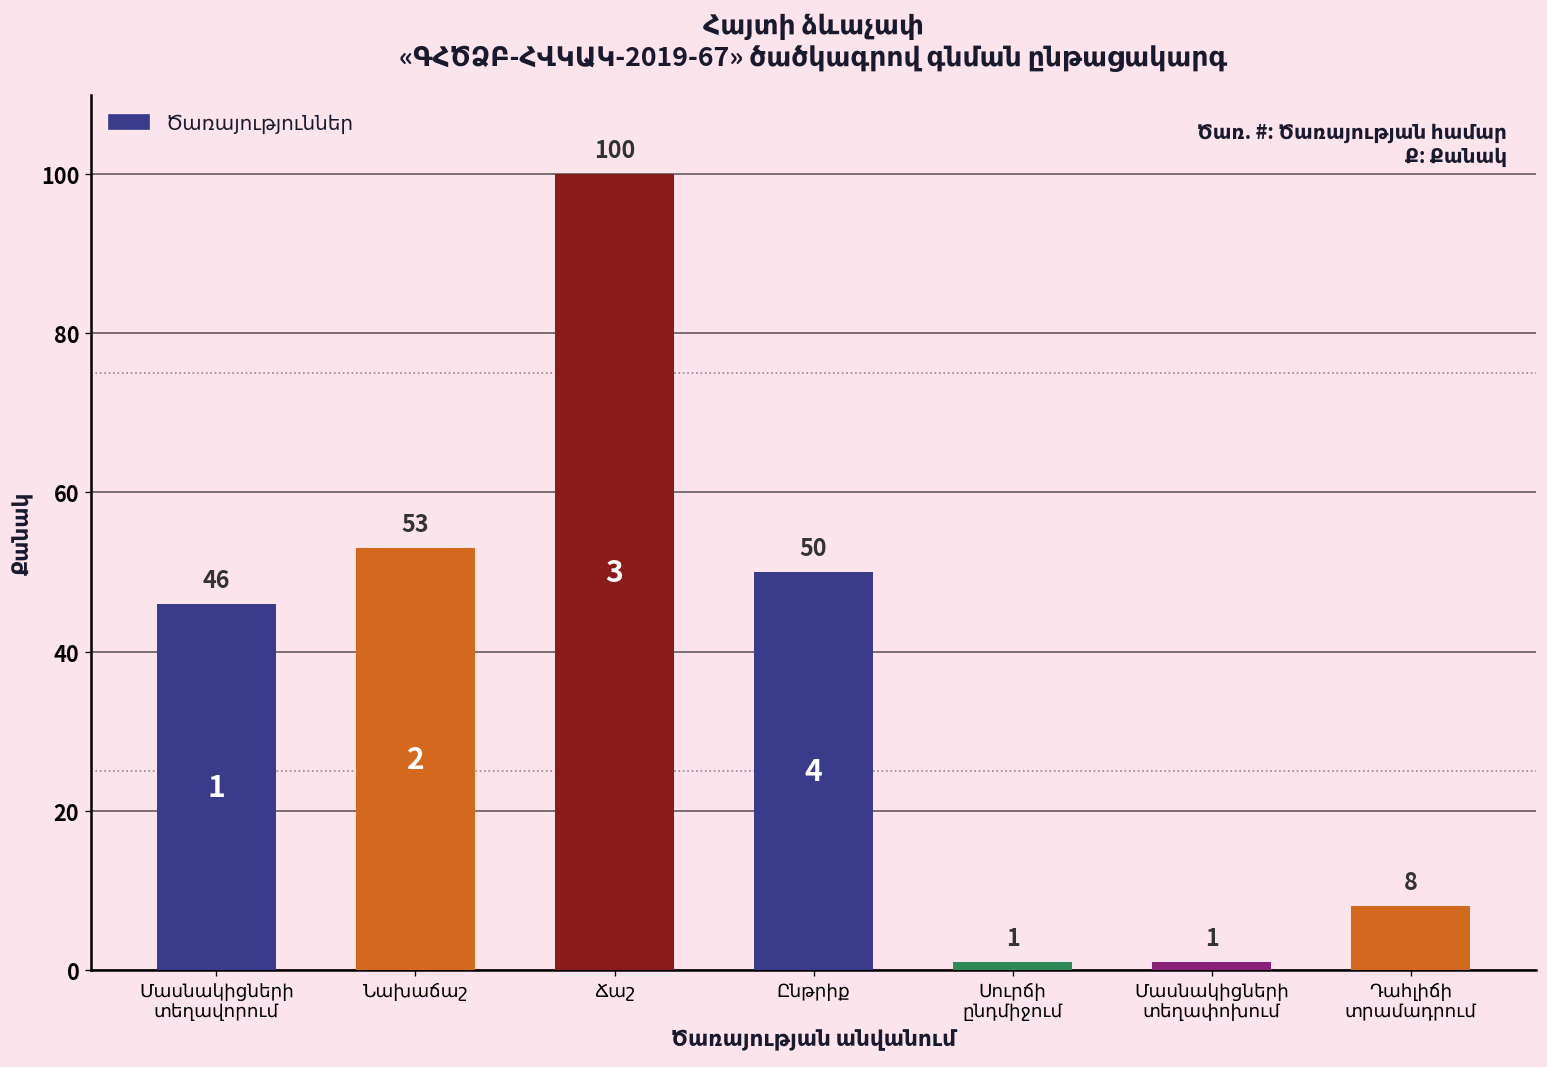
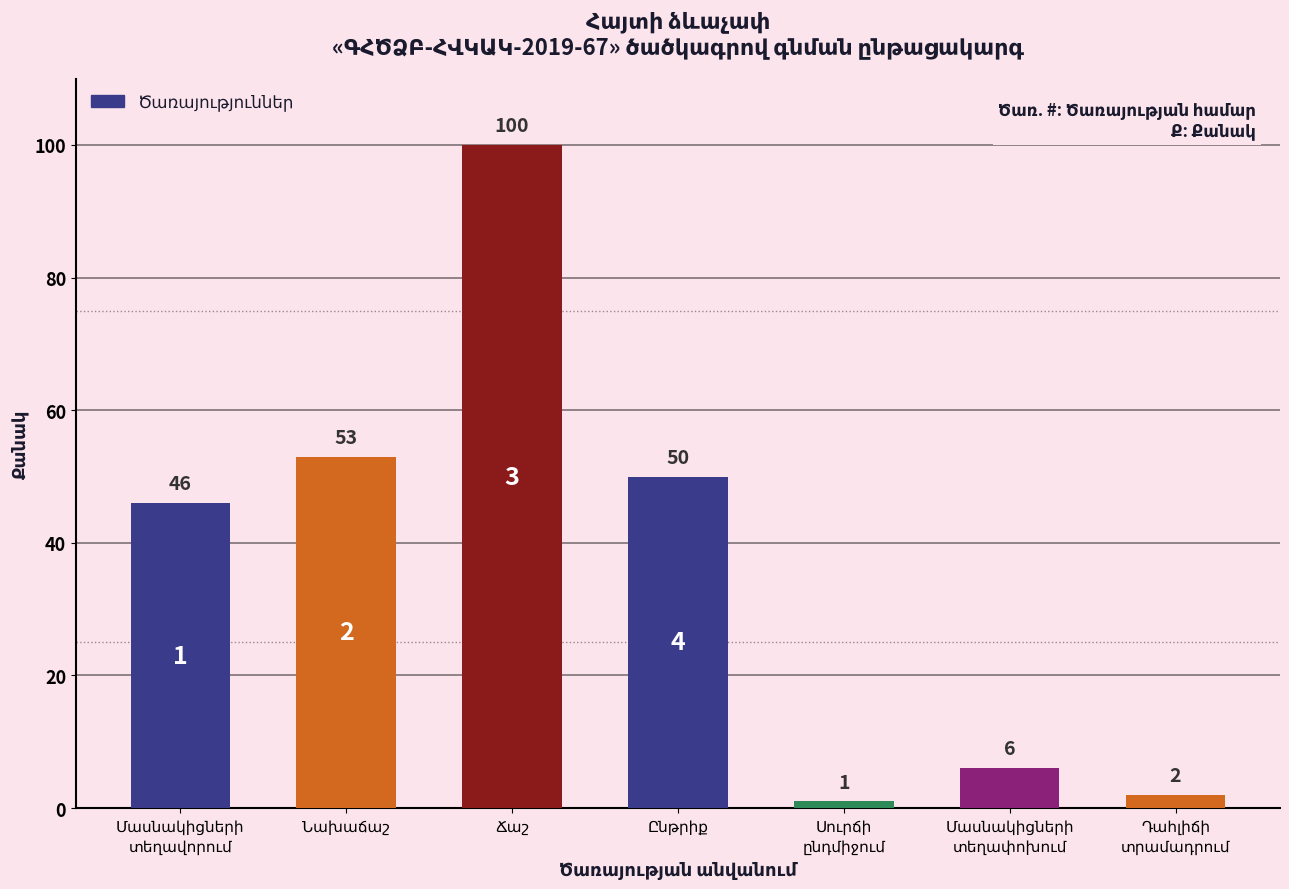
  {
    "Մասնակիցների տեղավորում": 46,
    "Նախաճաշ": 53,
    "Ճաշ": 100,
    "Ընթրիք": 50,
    "Սուրճի ընդմիջում": 1,
-   "Մասնակիցների տեղափոխում": 1,
-   "Դահլիճի տրամադրում": 8
+   "Մասնակիցների տեղափոխում": 6,
+   "Դահլիճի տրամադրում": 2
  }
